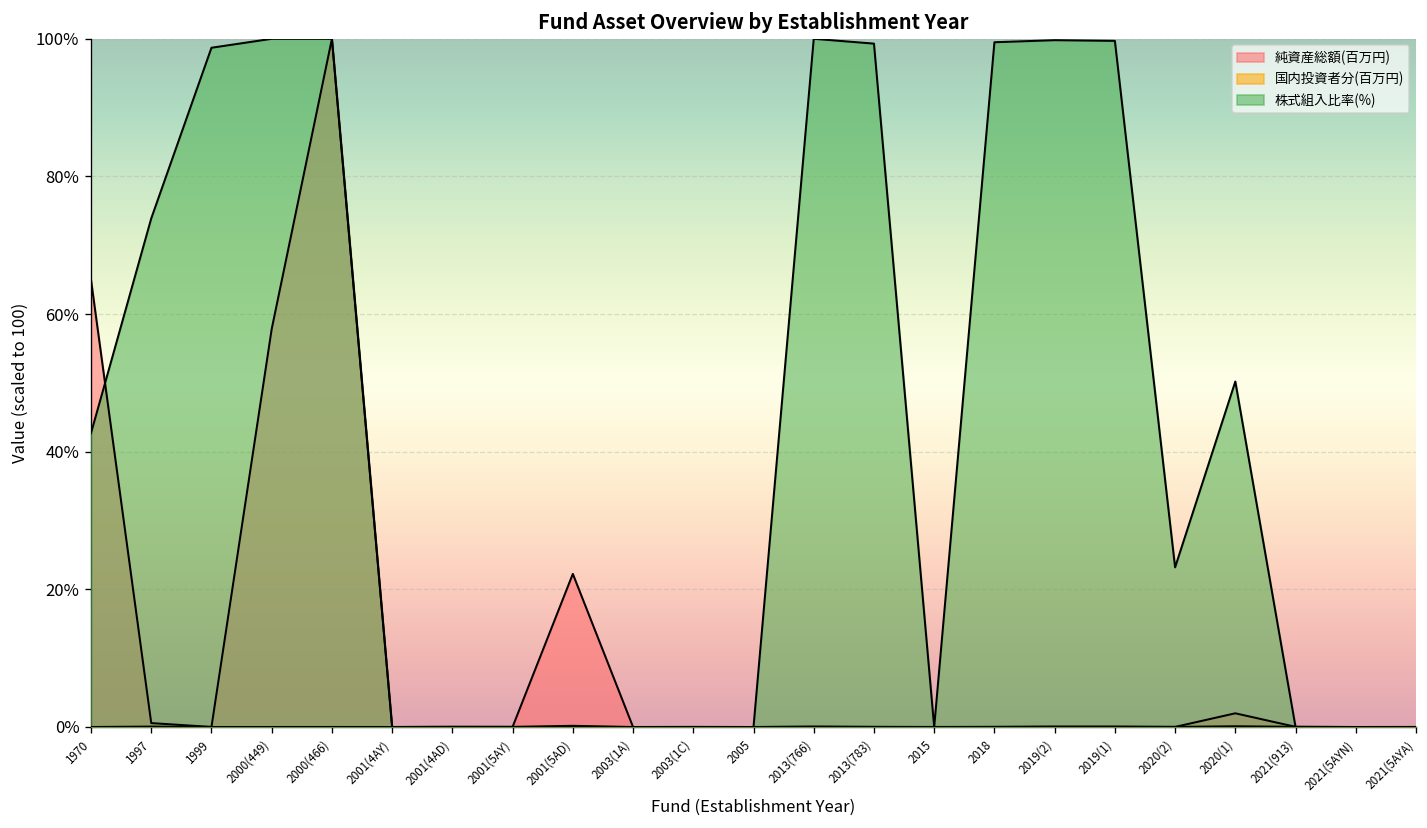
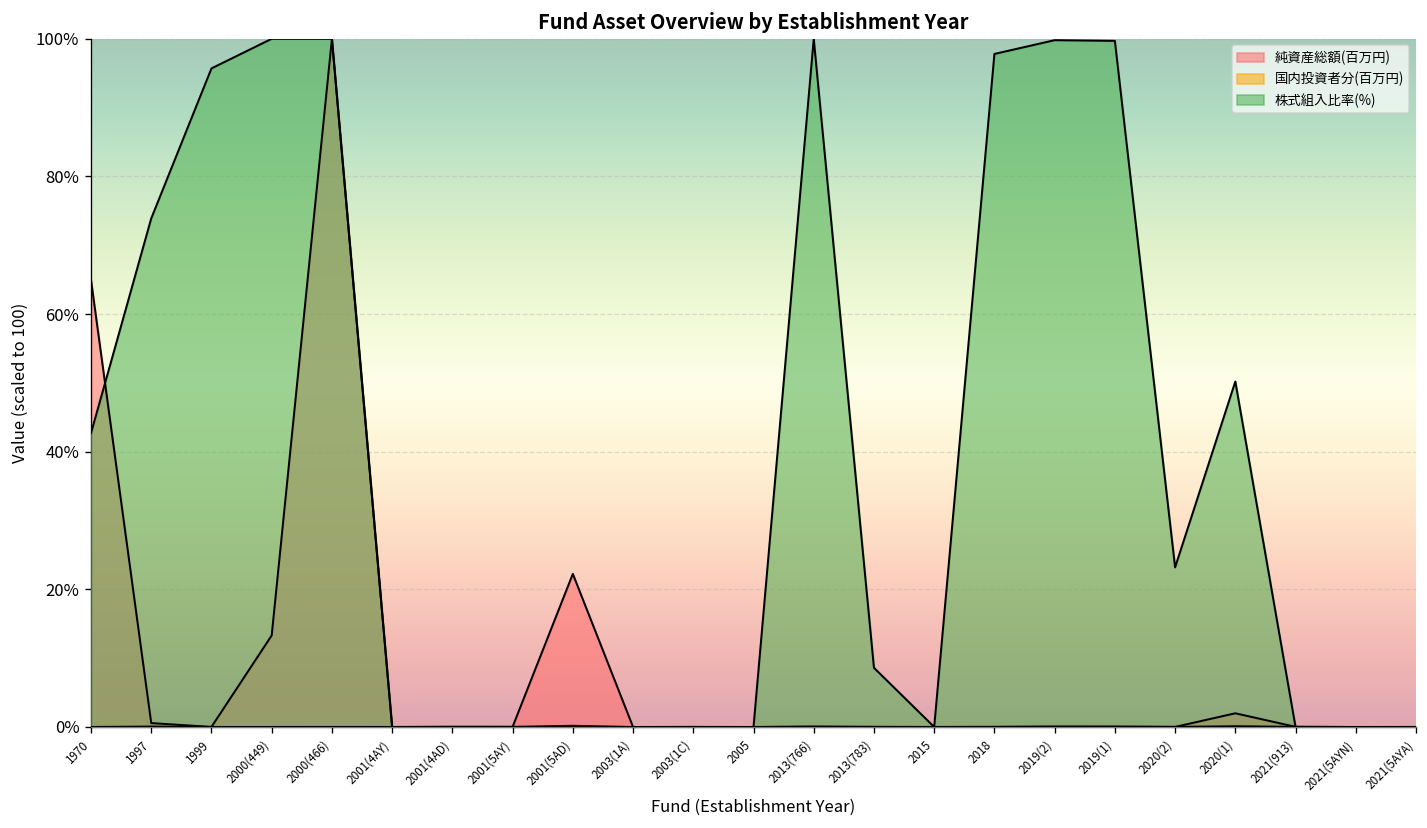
  {
    "純資産総額(百万円)": {
      "1970": "65%",
      "1997": "1%",
-     "2000(449)": "58%",
+     "2000(449)": "13%",
      "2001(5AD)": "22%",
      "2020(1)": "2%"
    },
    "国内投資者分(百万円)": {
      "1970": "0%",
      "1997": "0%",
      "2000(449)": "0%",
      "2000(466)": "0%",
      "2020(1)": "0%"
    },
    "株式組入比率(%)": {
      "1970": "43%",
      "1997": "74%",
-     "1999": "99%",
+     "1999": "96%",
      "2000(449)": "100%",
      "2013(766)": "100%",
-     "2013(783)": "99%",
-     "2018": "100%",
+     "2013(783)": "9%",
+     "2018": "98%",
      "2019(2)": "100%",
      "2019(1)": "100%",
      "2020(2)": "23%",
      "2020(1)": "50%"
    }
  }
